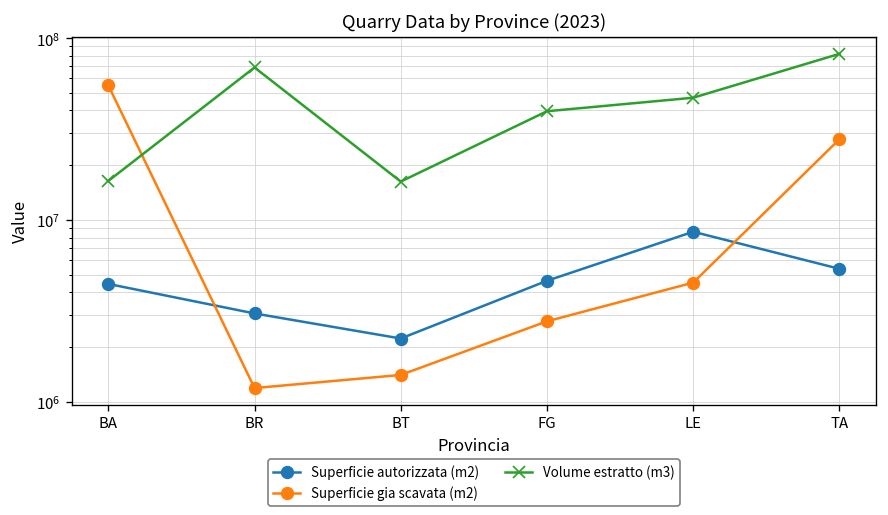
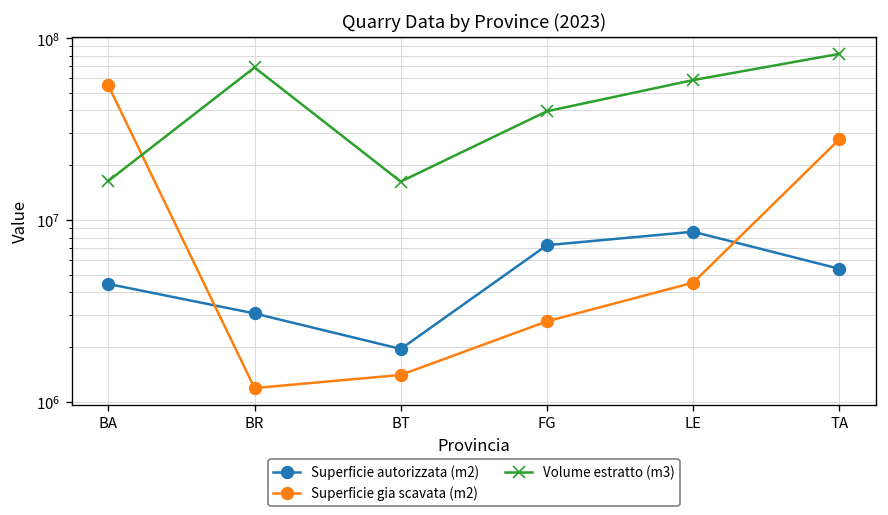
  {
    "Superficie autorizzata (m2)": {
      "BA": 4400000,
      "BR": 3100000,
-     "BT": 2200000,
-     "FG": 4600000,
+     "BT": 2000000,
+     "FG": 7000000,
      "LE": 9000000,
      "TA": 5400000
    },
    "Superficie gia scavata (m2)": {
      "BA": 55000000,
      "BR": 1200000,
      "BT": 1400000,
      "FG": 2800000,
      "LE": 4500000,
      "TA": 28000000
    },
    "Volume estratto (m3)": {
      "BA": 16000000,
      "BR": 70000000,
      "BT": 16000000,
      "FG": 40000000,
-     "LE": 47000000,
+     "LE": 59000000,
      "TA": 80000000
    }
  }
